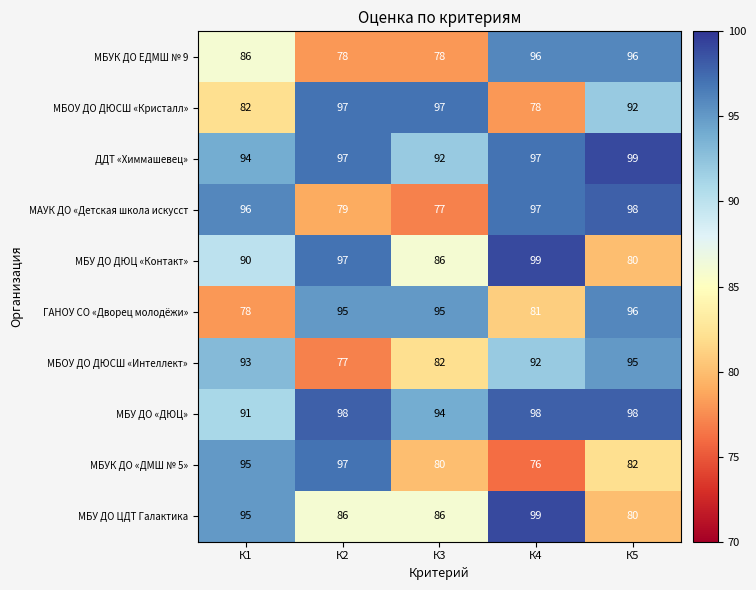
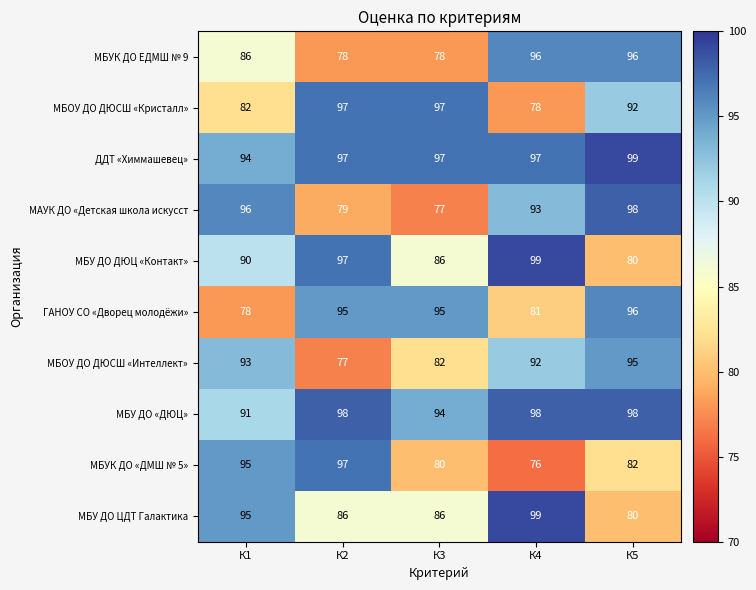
  {
    "МБУК ДО ЕДМШ № 9": {
      "К1": 86,
      "К2": 78,
      "К3": 78,
      "К4": 96,
      "К5": 96
    },
    "МБОУ ДО ДЮСШ «Кристалл»": {
      "К1": 82,
      "К2": 97,
      "К3": 97,
      "К4": 78,
      "К5": 92
    },
    "ДДТ «Химмашевец»": {
      "К1": 94,
      "К2": 97,
-     "К3": 92,
+     "К3": 97,
      "К4": 97,
      "К5": 99
    },
    "МАУК ДО «Детская школа искусст": {
      "К1": 96,
      "К2": 79,
      "К3": 77,
-     "К4": 97,
+     "К4": 93,
      "К5": 98
    },
    "МБУ ДО ДЮЦ «Контакт»": {
      "К1": 90,
      "К2": 97,
      "К3": 86,
      "К4": 99,
      "К5": 80
    },
    "ГАНОУ СО «Дворец молодёжи»": {
      "К1": 78,
      "К2": 95,
      "К3": 95,
      "К4": 81,
      "К5": 96
    },
    "МБОУ ДО ДЮСШ «Интеллект»": {
      "К1": 93,
      "К2": 77,
      "К3": 82,
      "К4": 92,
      "К5": 95
    },
    "МБУ ДО «ДЮЦ»": {
      "К1": 91,
      "К2": 98,
      "К3": 94,
      "К4": 98,
      "К5": 98
    },
    "МБУК ДО «ДМШ № 5»": {
      "К1": 95,
      "К2": 97,
      "К3": 80,
      "К4": 76,
      "К5": 82
    },
    "МБУ ДО ЦДТ Галактика": {
      "К1": 95,
      "К2": 86,
      "К3": 86,
      "К4": 99,
      "К5": 80
    }
  }
